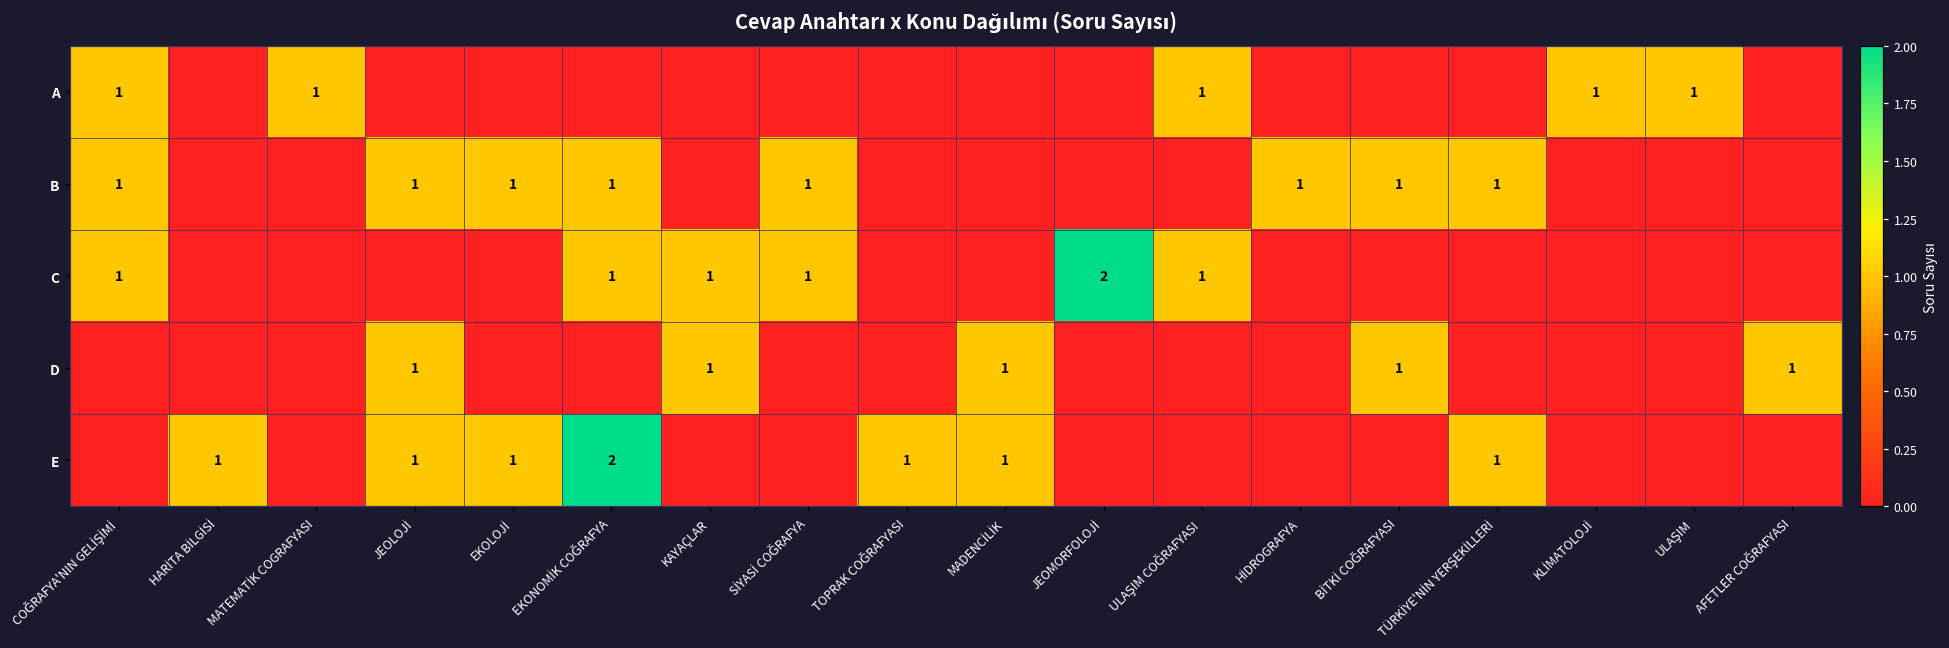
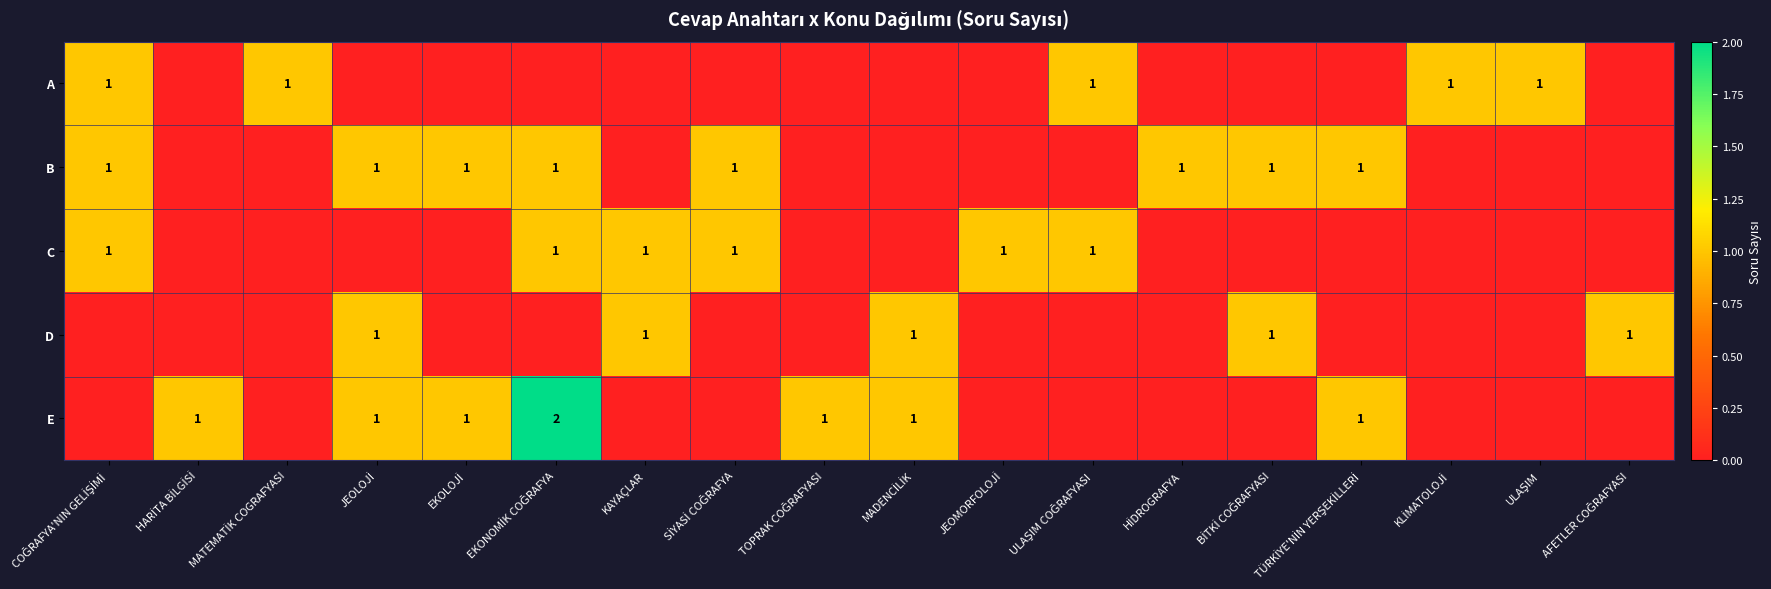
  {
    "A": {
      "COĞRAFYA'NIN GELİŞİMİ": 1,
      "MATEMATİK COGRAFYASI": 1,
      "ULAŞIM COĞRAFYASI": 1,
      "KLİMATOLOJİ": 1,
      "ULAŞIM": 1
    },
    "B": {
      "COĞRAFYA'NIN GELİŞİMİ": 1,
      "JEOLOJİ": 1,
      "EKOLOJİ": 1,
      "EKONOMİK COĞRAFYA": 1,
      "SİYASİ COĞRAFYA": 1,
      "HİDROGRAFYA": 1,
      "BİTKİ COĞRAFYASI": 1,
      "TÜRKİYE'NİN YERŞEKİLLERİ": 1
    },
    "C": {
      "COĞRAFYA'NIN GELİŞİMİ": 1,
      "EKONOMİK COĞRAFYA": 1,
      "KAYAÇLAR": 1,
      "SİYASİ COĞRAFYA": 1,
-     "JEOMORFOLOJİ": 2,
+     "JEOMORFOLOJİ": 1,
      "ULAŞIM COĞRAFYASI": 1
    },
    "D": {
      "JEOLOJİ": 1,
      "KAYAÇLAR": 1,
      "MADENCİLİK": 1,
      "BİTKİ COĞRAFYASI": 1,
      "AFETLER COĞRAFYASI": 1
    },
    "E": {
      "HARİTA BİLGİSİ": 1,
      "JEOLOJİ": 1,
      "EKOLOJİ": 1,
      "EKONOMİK COĞRAFYA": 2,
      "TOPRAK COĞRAFYASI": 1,
      "MADENCİLİK": 1,
      "TÜRKİYE'NİN YERŞEKİLLERİ": 1
    }
  }
